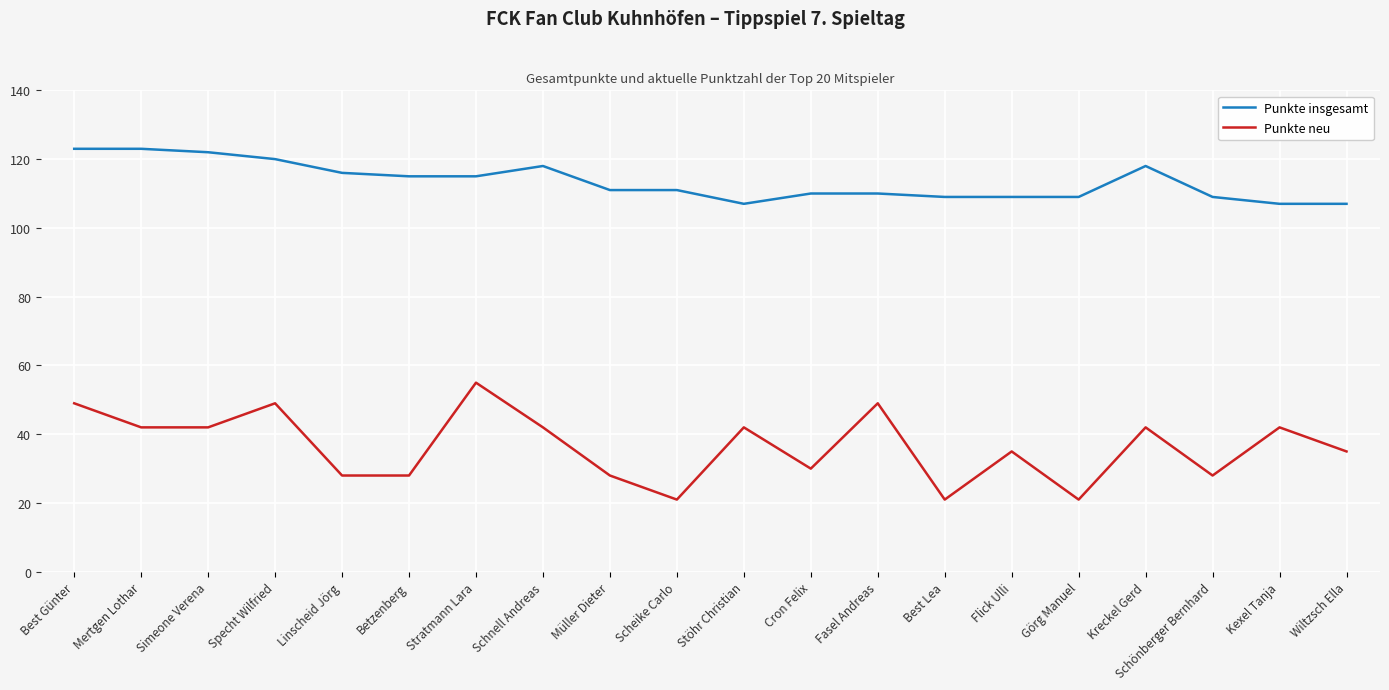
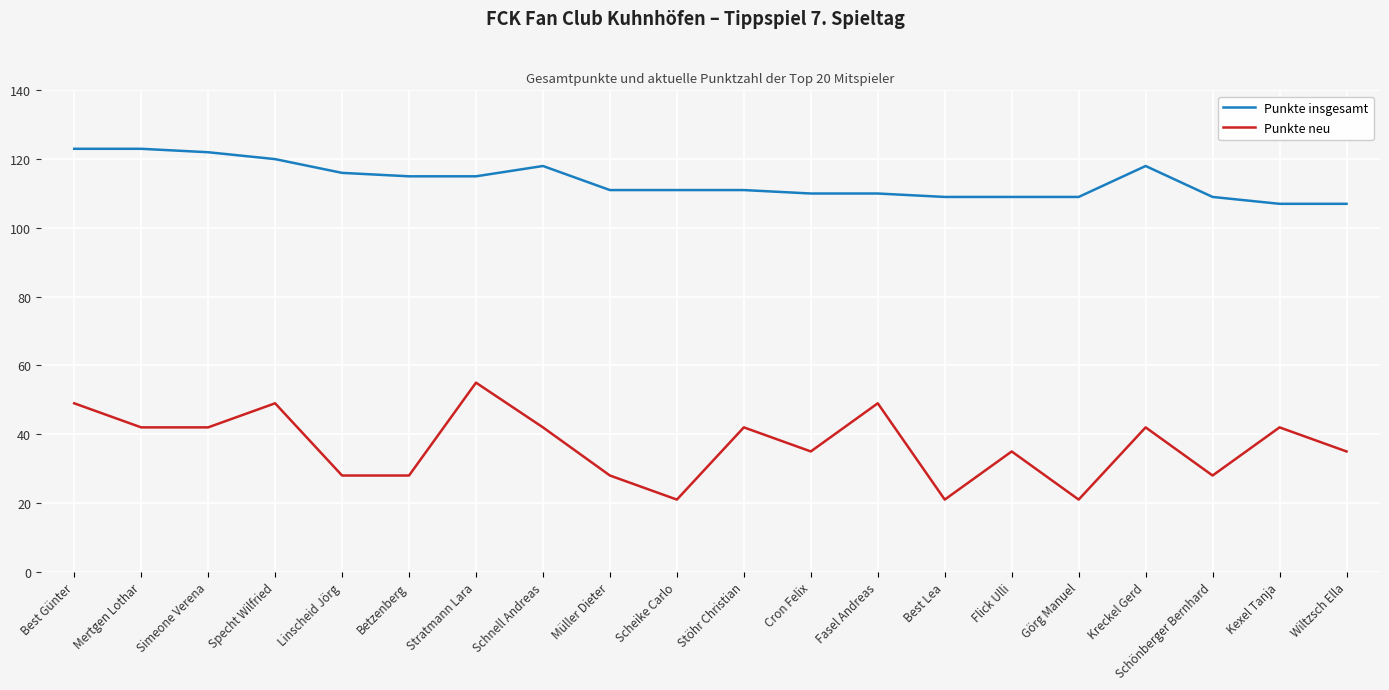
  {
    "Punkte insgesamt": {
      "Best Günter": 123,
      "Mertgen Lothar": 123,
      "Simeone Verena": 122,
      "Specht Wilfried": 120,
      "Linscheid Jörg": 116,
      "Betzenberg": 115,
      "Stratmann Lara": 115,
      "Schnell Andreas": 118,
      "Müller Dieter": 111,
      "Scheike Carlo": 111,
-     "Stöhr Christian": 107,
+     "Stöhr Christian": 111,
      "Cron Felix": 110,
      "Fasel Andreas": 110,
      "Best Lea": 109,
      "Flick Ulli": 109,
      "Görg Manuel": 109,
      "Kreckel Gerd": 118,
      "Schönberger Bernhard": 109,
      "Kexel Tanja": 107,
      "Wiltzsch Ella": 107
    },
    "Punkte neu": {
      "Best Günter": 49,
      "Mertgen Lothar": 42,
      "Simeone Verena": 42,
      "Specht Wilfried": 49,
      "Linscheid Jörg": 28,
      "Betzenberg": 28,
      "Stratmann Lara": 55,
      "Schnell Andreas": 42,
      "Müller Dieter": 28,
      "Scheike Carlo": 21,
      "Stöhr Christian": 42,
-     "Cron Felix": 30,
+     "Cron Felix": 35,
      "Fasel Andreas": 49,
      "Best Lea": 21,
      "Flick Ulli": 35,
      "Görg Manuel": 21,
      "Kreckel Gerd": 42,
      "Schönberger Bernhard": 28,
      "Kexel Tanja": 42,
      "Wiltzsch Ella": 35
    }
  }
